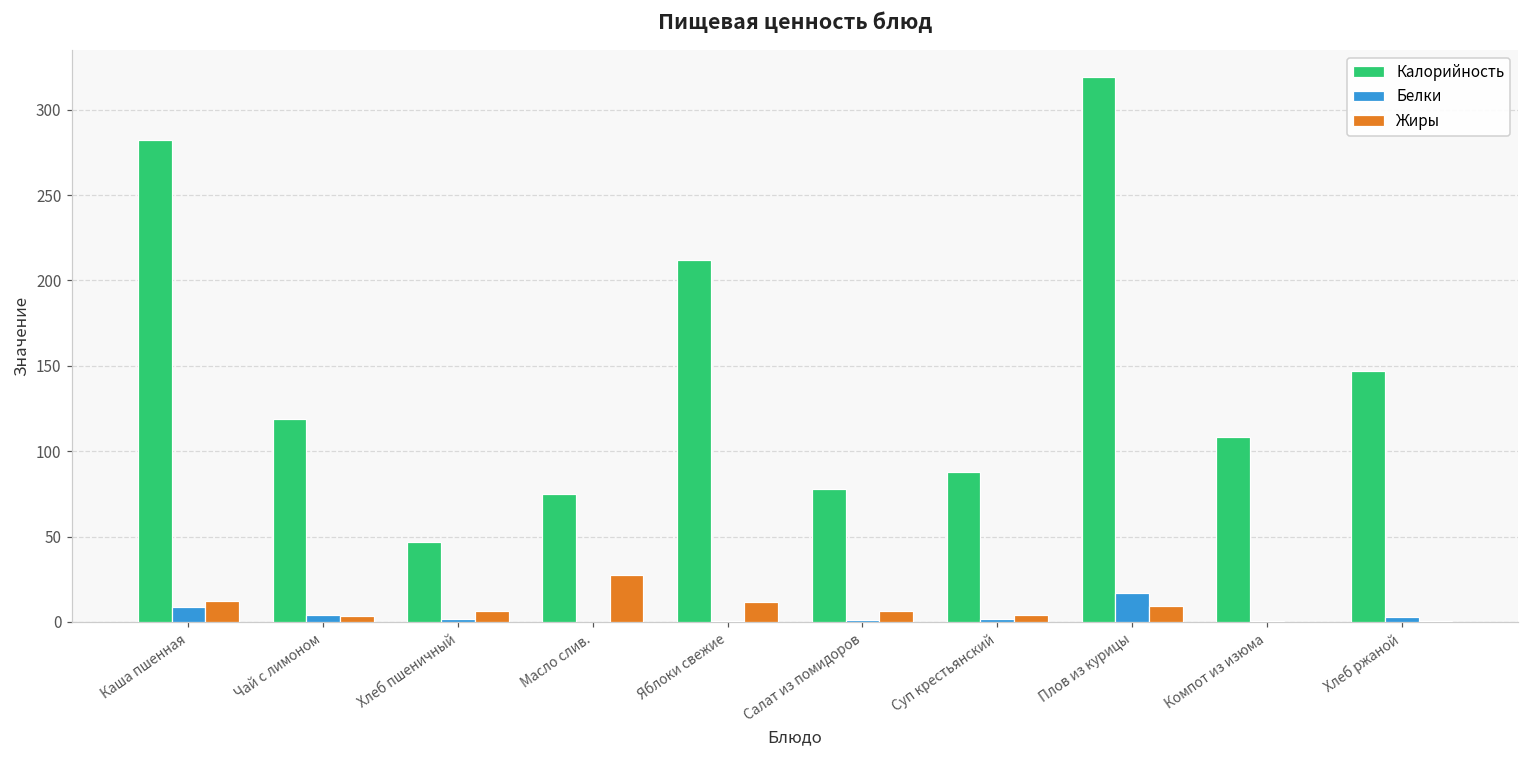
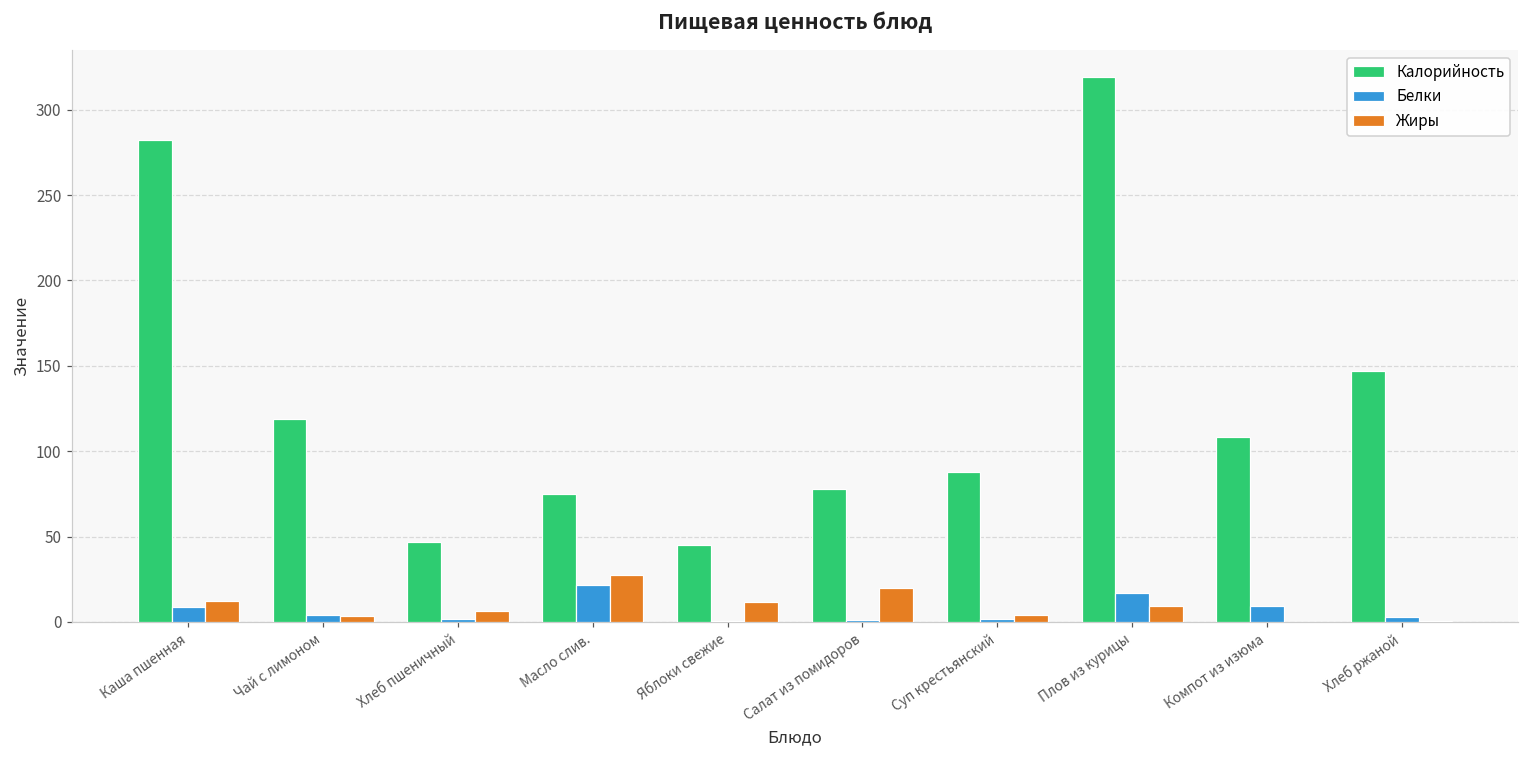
  {
    "Калорийность": {
      "Каша пшенная": 282,
      "Чай с лимоном": 119,
      "Хлеб пшеничный": 47,
      "Масло слив.": 75,
-     "Яблоки свежие": 212,
+     "Яблоки свежие": 45,
      "Салат из помидоров": 78,
      "Суп крестьянский": 88,
      "Плов из курицы": 319,
      "Компот из изюма": 108,
      "Хлеб ржаной": 147
    },
    "Белки": {
      "Каша пшенная": 9,
      "Чай с лимоном": 4,
-     "Масло слив.": 0,
+     "Масло слив.": 22,
      "Плов из курицы": 17,
-     "Компот из изюма": 0,
+     "Компот из изюма": 9,
      "Хлеб ржаной": 3
    },
    "Жиры": {
      "Каша пшенная": 12,
      "Чай с лимоном": 3,
      "Хлеб пшеничный": 7,
      "Масло слив.": 28,
      "Яблоки свежие": 12,
-     "Салат из помидоров": 6,
+     "Салат из помидоров": 20,
      "Суп крестьянский": 4,
      "Плов из курицы": 10,
      "Компот из изюма": 0
    }
  }
